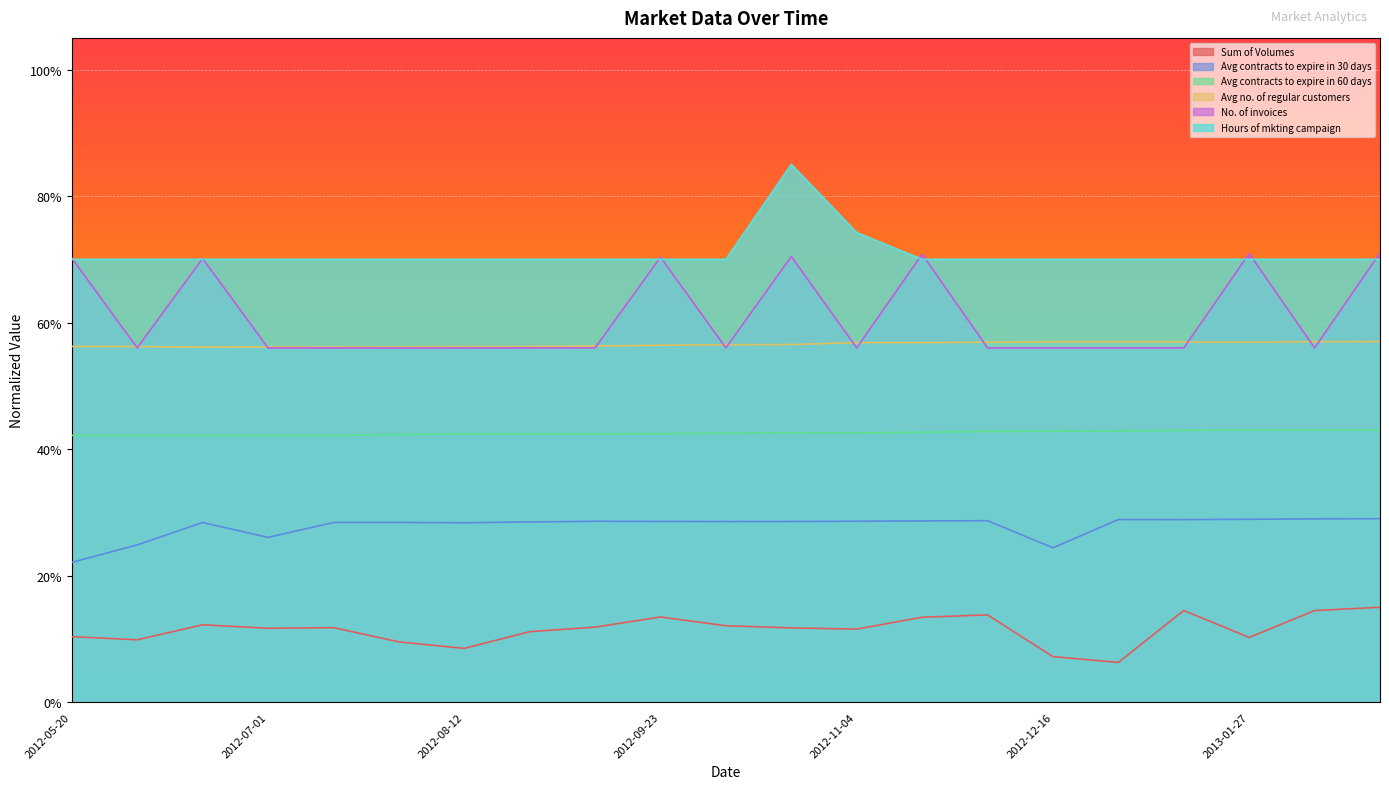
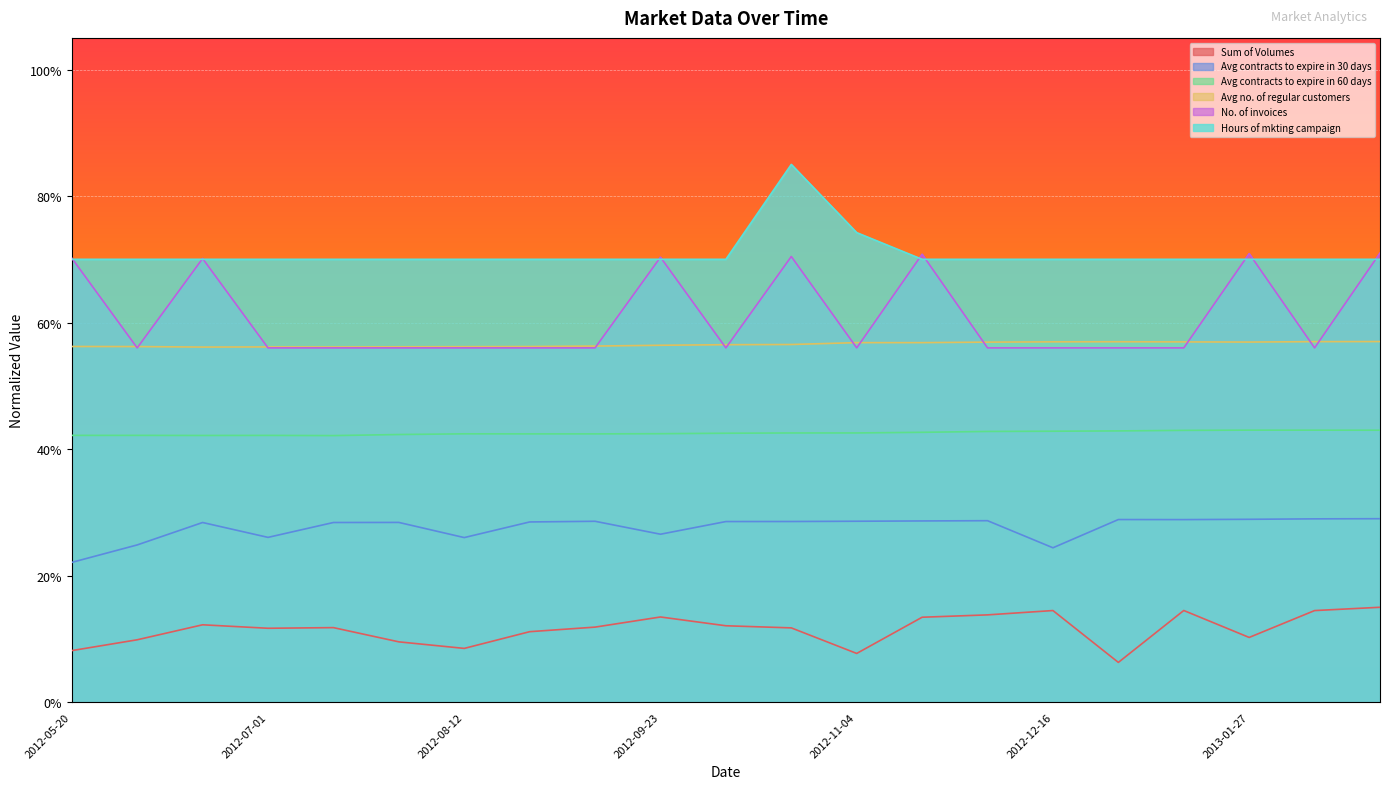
  {
    "Sum of Volumes": {
-     "2012-05-20": "10%",
+     "2012-05-20": "8%",
      "2012-07-01": "12%",
      "2012-08-12": "8%",
      "2012-09-23": "13%",
-     "2012-11-04": "12%",
-     "2012-12-16": "7%",
+     "2012-11-04": "8%",
+     "2012-12-16": "14%",
      "2013-01-27": "10%"
    },
    "Avg contracts to expire in 30 days": {
      "2012-05-20": "22%",
      "2012-07-01": "26%",
-     "2012-08-12": "28%",
-     "2012-09-23": "29%",
+     "2012-08-12": "26%",
+     "2012-09-23": "27%",
      "2012-11-04": "29%",
      "2012-12-16": "24%",
      "2013-01-27": "29%"
    },
    "Avg contracts to expire in 60 days": {
      "2012-05-20": "42%",
      "2012-07-01": "42%",
      "2012-08-12": "42%",
      "2012-09-23": "42%",
      "2012-11-04": "43%",
      "2012-12-16": "43%",
      "2013-01-27": "43%"
    },
    "Avg no. of regular customers": {
      "2012-05-20": "56%",
      "2012-09-23": "56%",
      "2012-11-04": "57%",
      "2012-12-16": "57%",
      "2013-01-27": "57%"
    },
    "No. of invoices": {
      "2012-11-04": "56%",
      "2012-12-16": "56%",
      "2013-01-27": "71%"
    },
    "Hours of mkting campaign": {
      "2012-07-01": "70%",
      "2012-08-12": "70%",
      "2012-11-04": "74%",
      "2012-12-16": "70%",
      "2013-01-27": "70%"
    }
  }
